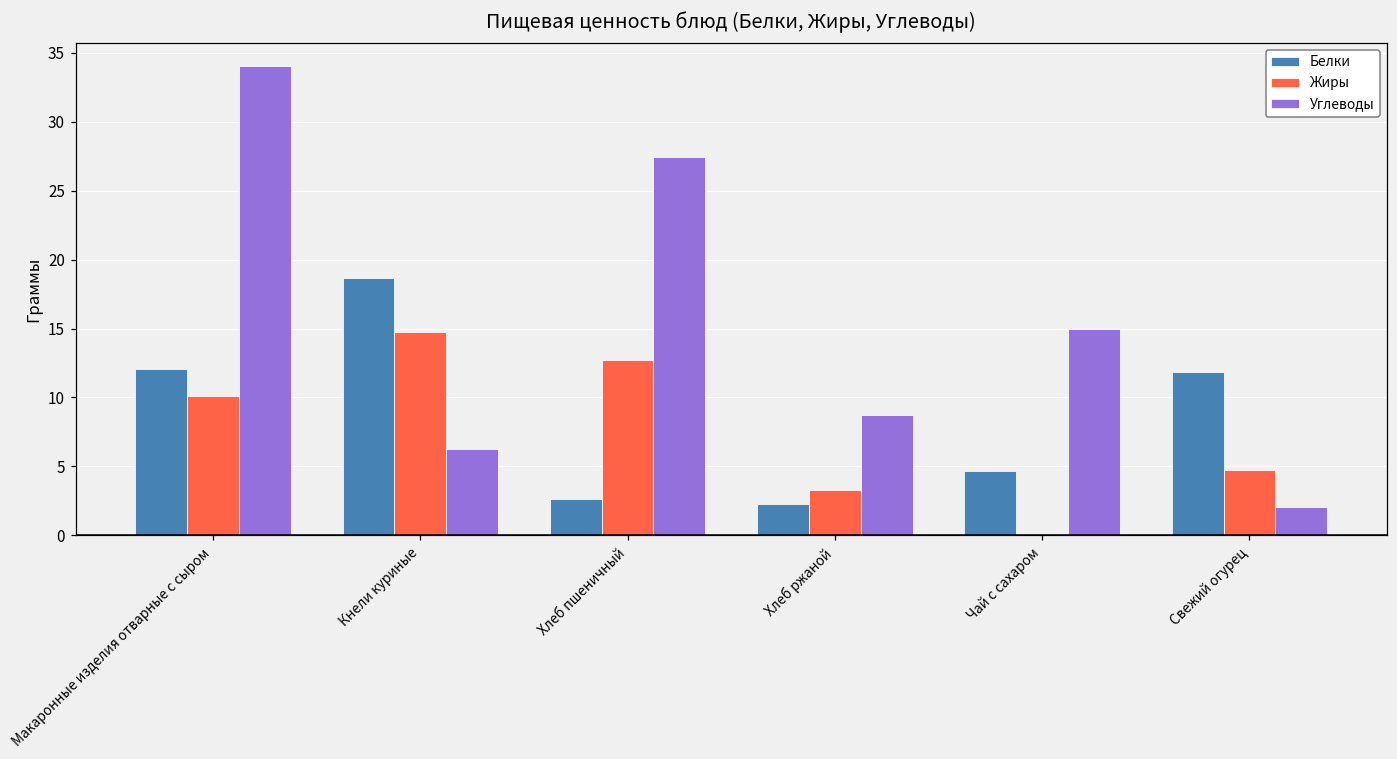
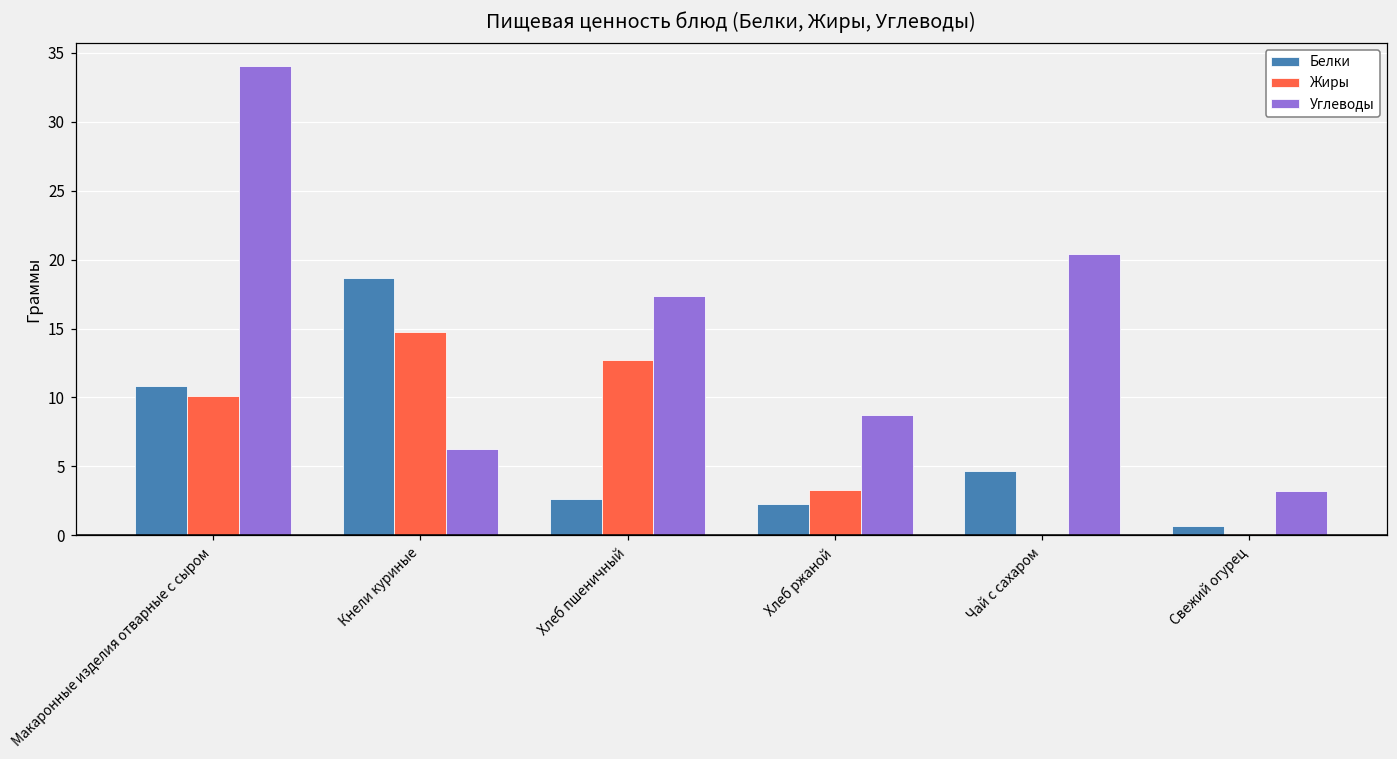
  {
    "Белки": {
-     "Макаронные изделия отварные с сыром": 12.1,
+     "Макаронные изделия отварные с сыром": 10.8,
      "Кнели куриные": 18.7,
      "Хлеб пшеничный": 2.7,
      "Хлеб ржаной": 2.3,
      "Чай с сахаром": 4.7,
-     "Свежий огурец": 11.8
+     "Свежий огурец": 0.7
    },
    "Жиры": {
      "Макаронные изделия отварные с сыром": 10.1,
      "Кнели куриные": 14.8,
      "Хлеб пшеничный": 12.7,
      "Хлеб ржаной": 3.3,
      "Чай с сахаром": 0.0,
-     "Свежий огурец": 4.7
+     "Свежий огурец": 0.1
    },
    "Углеводы": {
      "Макаронные изделия отварные с сыром": 34.0,
      "Кнели куриные": 6.2,
-     "Хлеб пшеничный": 27.4,
+     "Хлеб пшеничный": 17.4,
      "Хлеб ржаной": 8.7,
-     "Чай с сахаром": 15.0,
-     "Свежий огурец": 2.1
+     "Чай с сахаром": 20.4,
+     "Свежий огурец": 3.2
    }
  }
